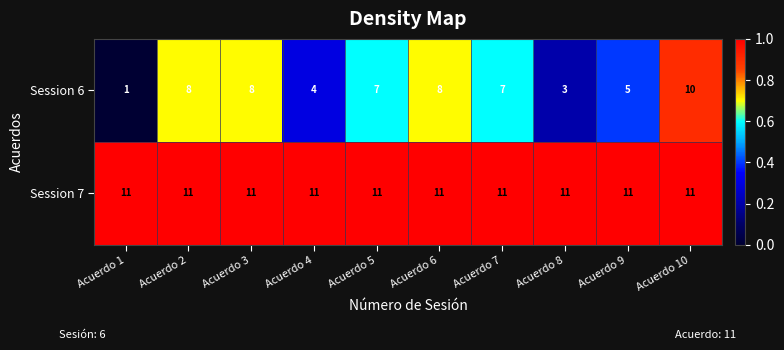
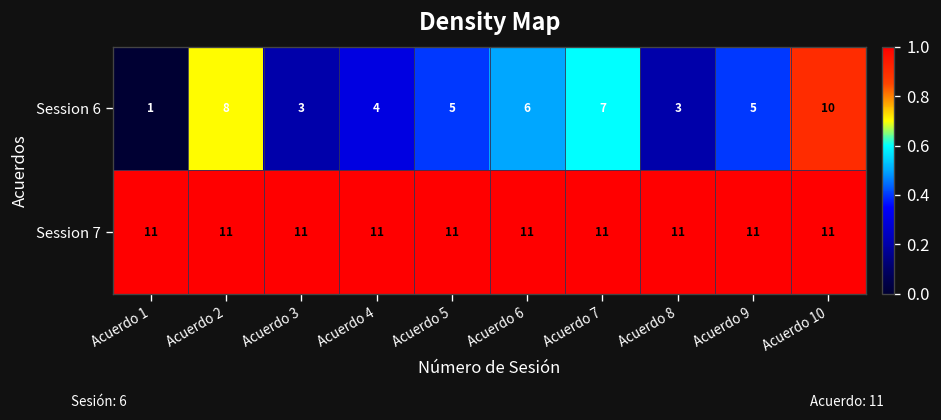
  {
    "Session 6": {
      "Acuerdo 1": 1,
      "Acuerdo 2": 8,
-     "Acuerdo 3": 8,
+     "Acuerdo 3": 3,
      "Acuerdo 4": 4,
-     "Acuerdo 5": 7,
-     "Acuerdo 6": 8,
+     "Acuerdo 5": 5,
+     "Acuerdo 6": 6,
      "Acuerdo 7": 7,
      "Acuerdo 8": 3,
      "Acuerdo 9": 5,
      "Acuerdo 10": 10
    },
    "Session 7": {
      "Acuerdo 1": 11,
      "Acuerdo 2": 11,
      "Acuerdo 3": 11,
      "Acuerdo 4": 11,
      "Acuerdo 5": 11,
      "Acuerdo 6": 11,
      "Acuerdo 7": 11,
      "Acuerdo 8": 11,
      "Acuerdo 9": 11,
      "Acuerdo 10": 11
    }
  }
